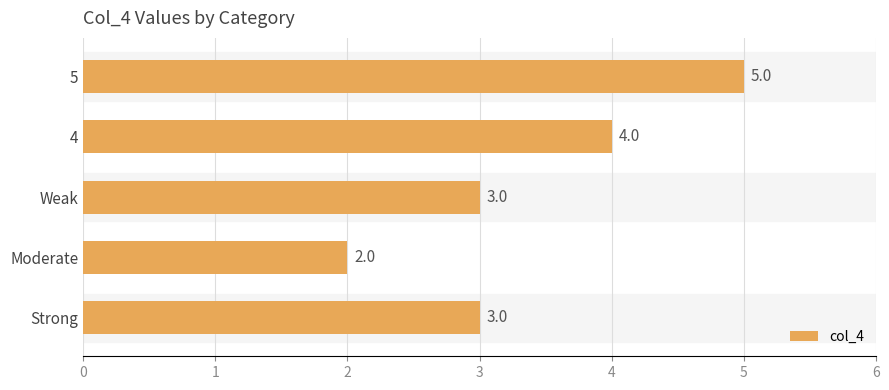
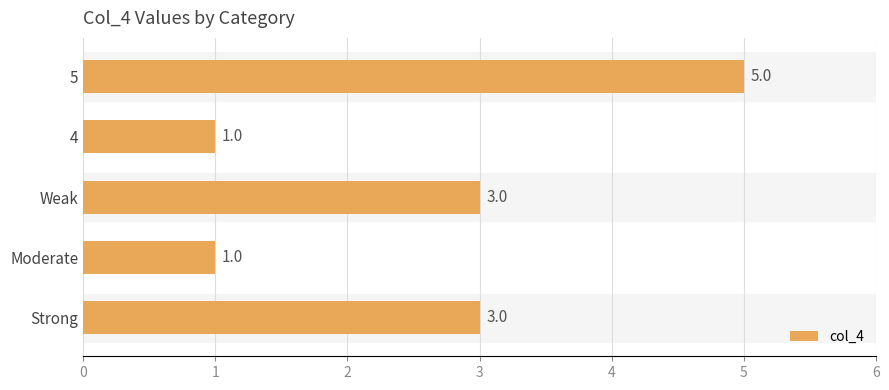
  {
    "5": 5.0,
-   "4": 4.0,
+   "4": 1.0,
    "Weak": 3.0,
-   "Moderate": 2.0,
+   "Moderate": 1.0,
    "Strong": 3.0
  }
